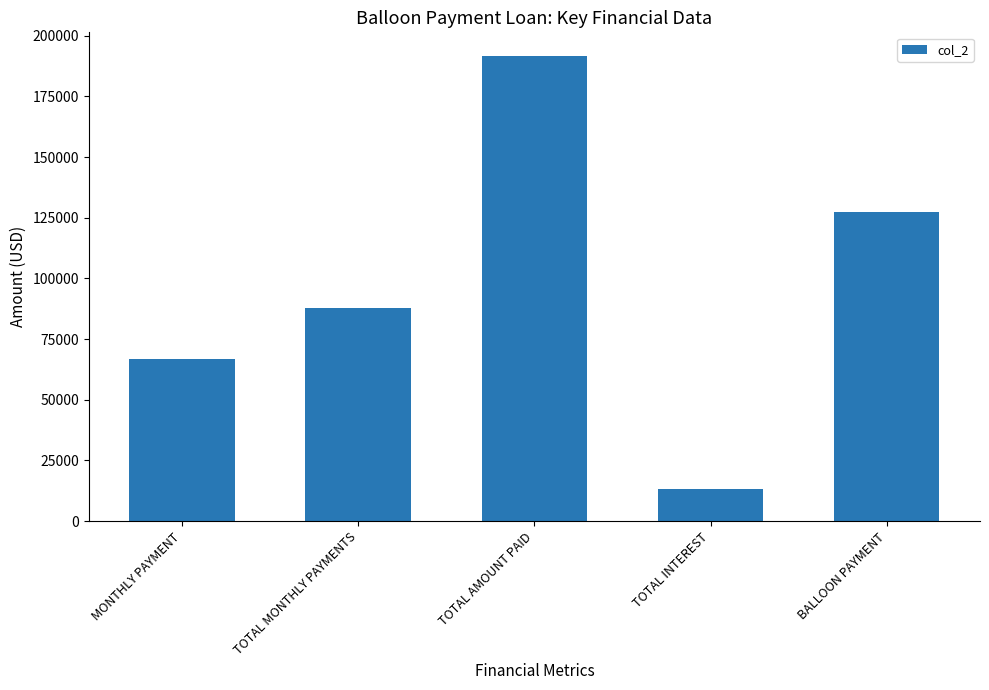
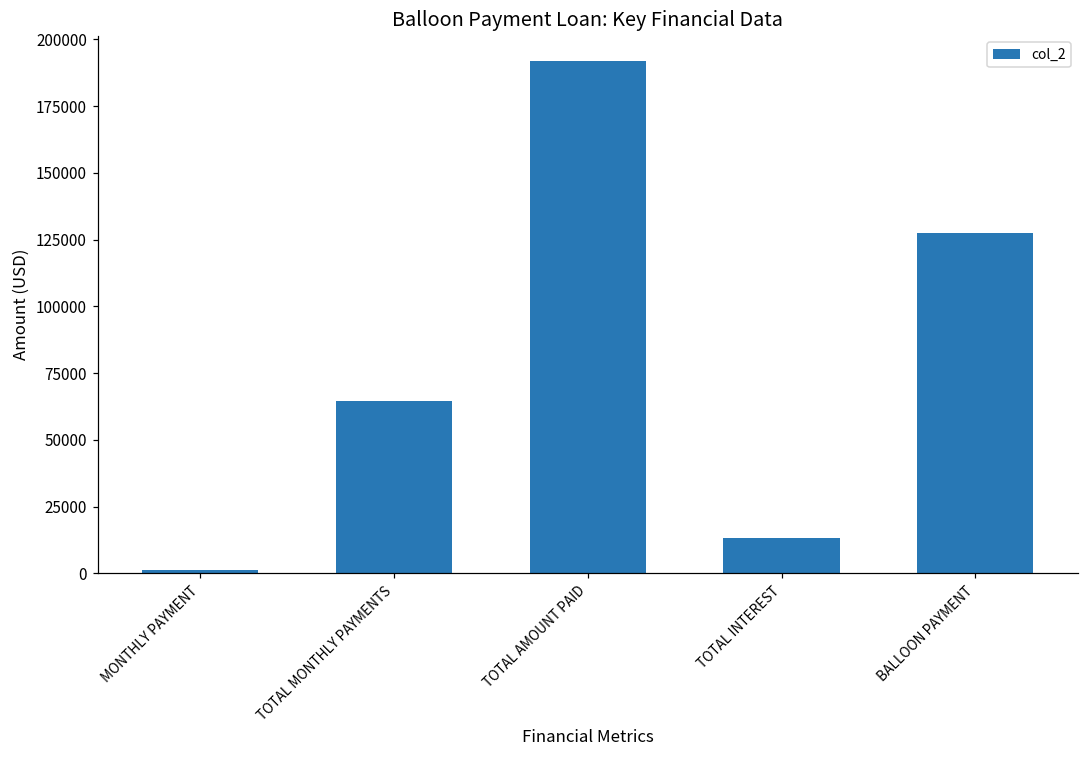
  {
-   "MONTHLY PAYMENT": 67000,
-   "TOTAL MONTHLY PAYMENTS": 88000,
+   "MONTHLY PAYMENT": 1000,
+   "TOTAL MONTHLY PAYMENTS": 64000,
    "TOTAL AMOUNT PAID": 192000,
    "TOTAL INTEREST": 13000,
    "BALLOON PAYMENT": 127000
  }
